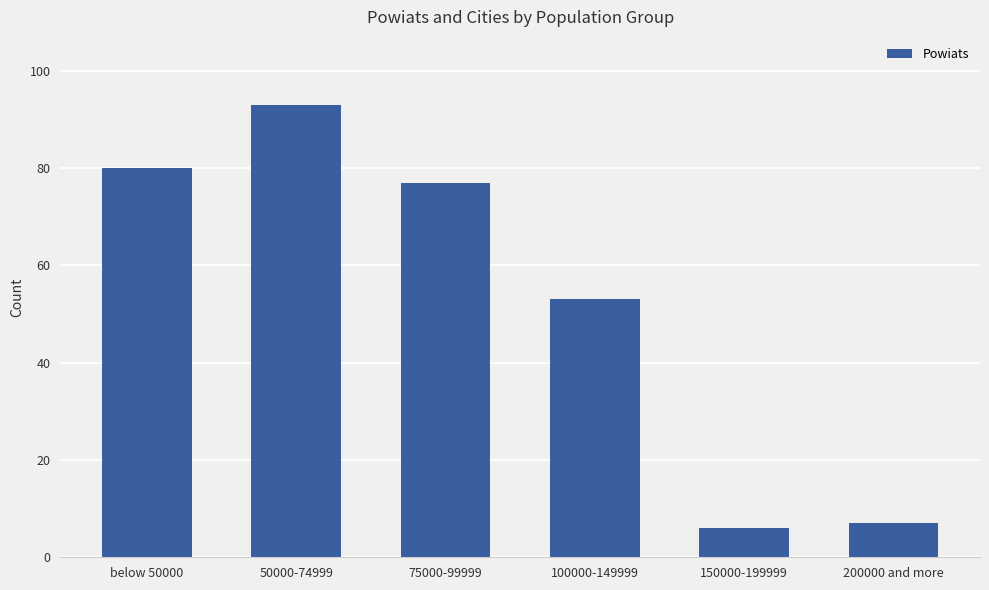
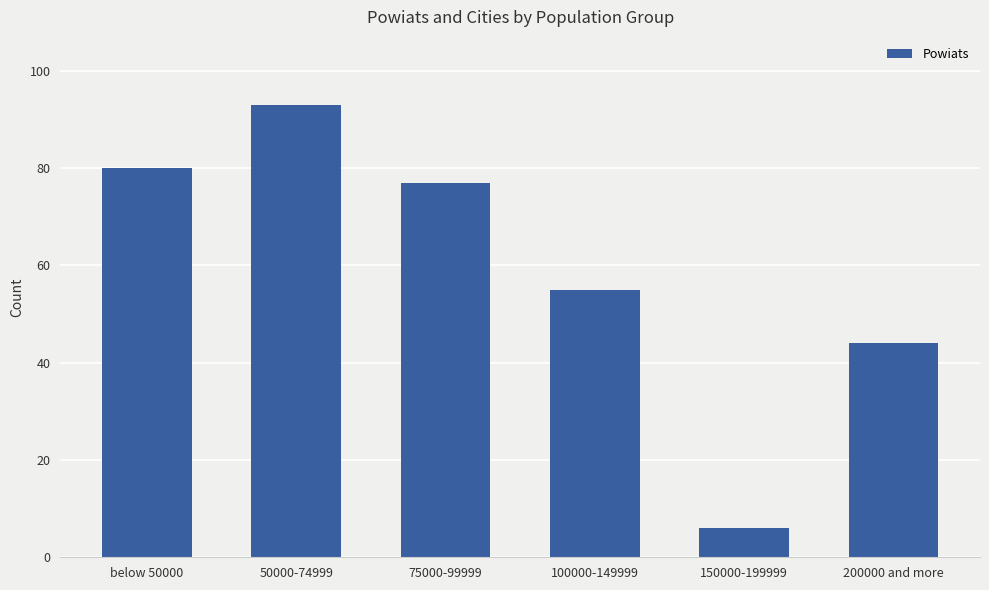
  {
    "below 50000": 80,
    "50000-74999": 93,
    "75000-99999": 77,
-   "100000-149999": 53,
+   "100000-149999": 55,
    "150000-199999": 6,
-   "200000 and more": 7
+   "200000 and more": 44
  }
